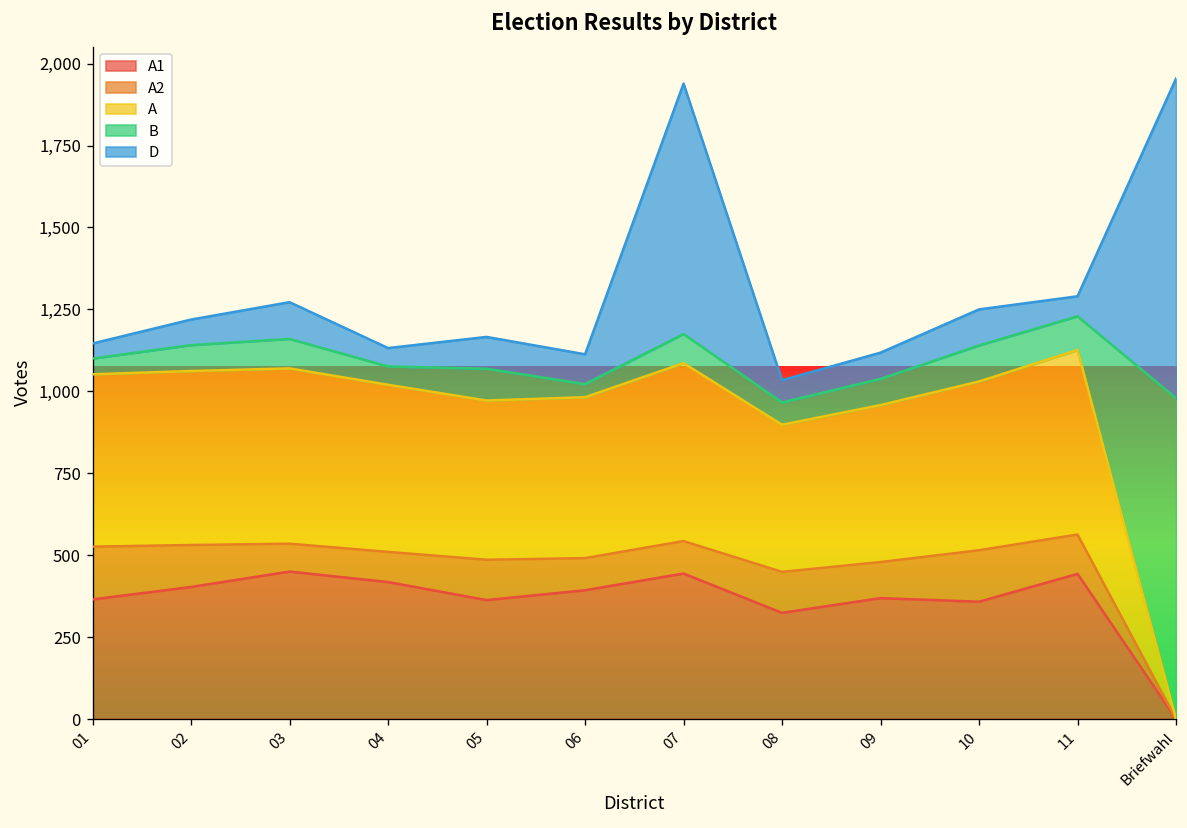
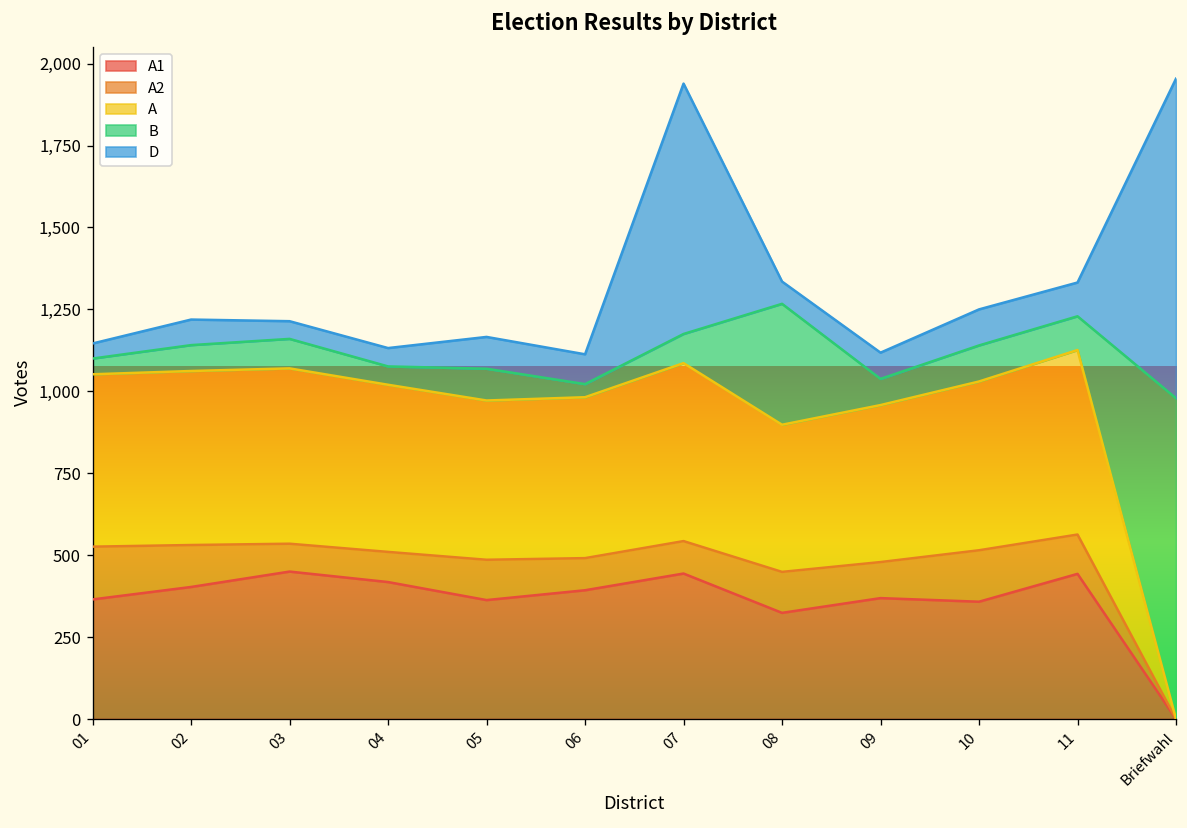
  {
    "A": {
      "01": 530,
      "02": 530,
      "03": 540,
      "04": 510,
      "05": 490,
      "06": 490,
      "07": 540,
      "08": 450,
      "09": 480,
      "10": 520,
      "11": 560
    },
    "B": {
      "01": 50,
      "02": 80,
      "03": 90,
      "04": 60,
      "05": 100,
      "06": 40,
      "07": 90,
-     "08": 70,
+     "08": 370,
      "09": 80,
      "10": 110,
      "11": 100,
      "Briefwahl": 980
    },
    "D": {
      "01": 50,
      "02": 80,
-     "03": 110,
+     "03": 50,
      "04": 60,
      "05": 100,
      "06": 90,
      "07": 760,
      "08": 70,
      "09": 80,
      "10": 110,
-     "11": 60,
+     "11": 100,
      "Briefwahl": 980
    }
  }
